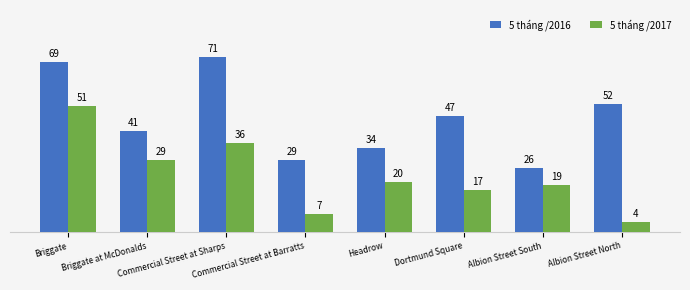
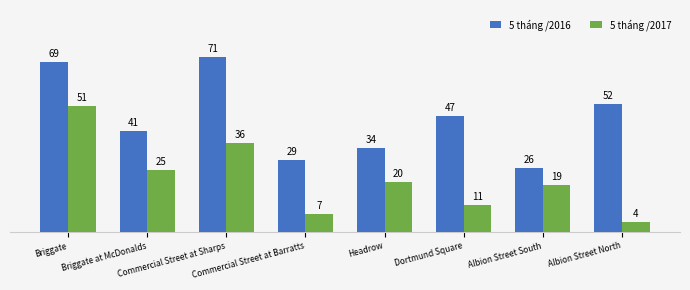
  {
    "5 tháng /2016": {
      "Briggate": 69,
      "Briggate at McDonalds": 41,
      "Commercial Street at Sharps": 71,
      "Commercial Street at Barratts": 29,
      "Headrow": 34,
      "Dortmund Square": 47,
      "Albion Street South": 26,
      "Albion Street North": 52
    },
    "5 tháng /2017": {
      "Briggate": 51,
-     "Briggate at McDonalds": 29,
+     "Briggate at McDonalds": 25,
      "Commercial Street at Sharps": 36,
      "Commercial Street at Barratts": 7,
      "Headrow": 20,
-     "Dortmund Square": 17,
+     "Dortmund Square": 11,
      "Albion Street South": 19,
      "Albion Street North": 4
    }
  }
